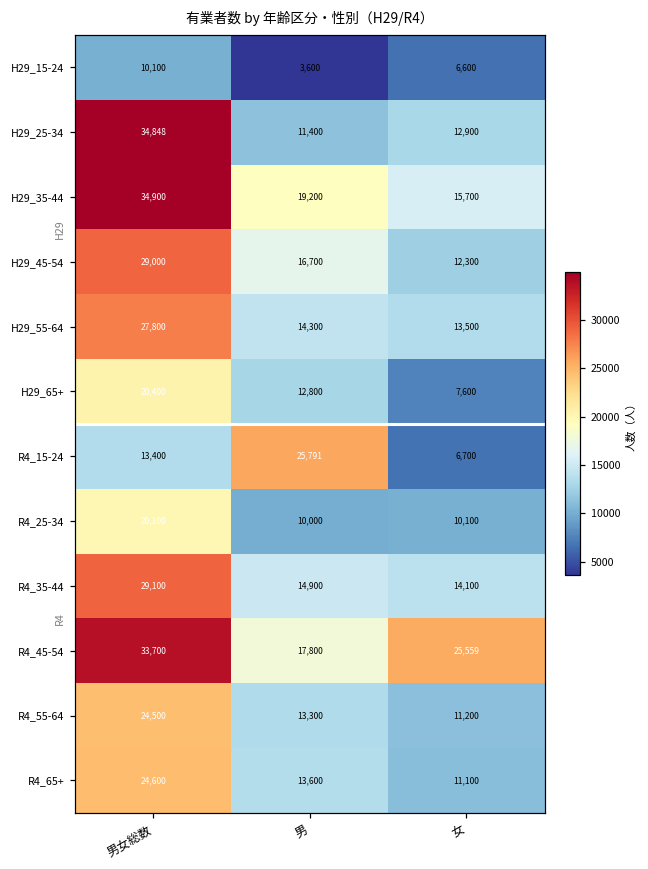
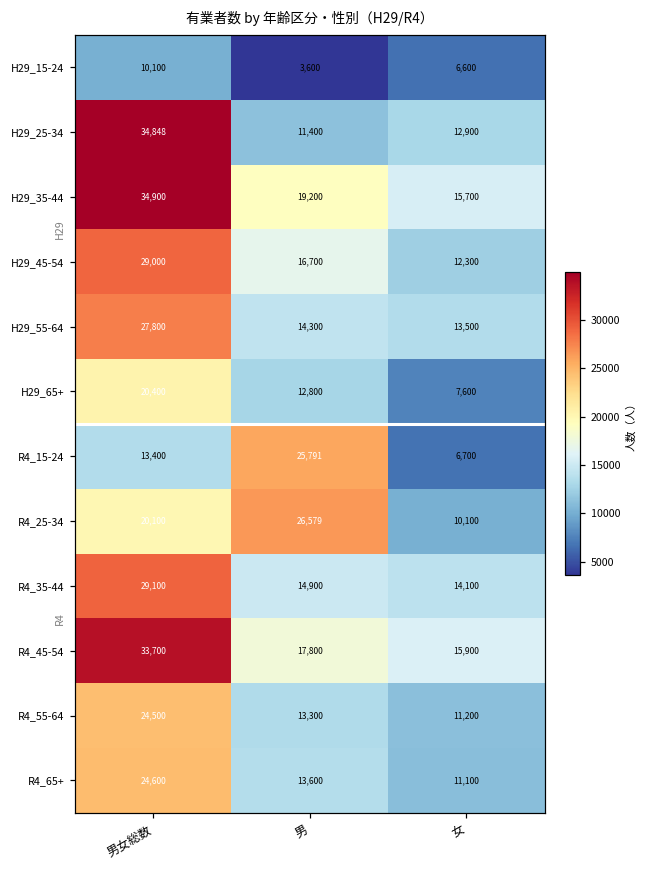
  {
    "H29_15-24": {
      "男女総数": "10,100",
      "男": "3,600",
      "女": "6,600"
    },
    "H29_25-34": {
      "男女総数": "34,848",
      "男": "11,400",
      "女": "12,900"
    },
    "H29_35-44": {
      "男女総数": "34,900",
      "男": "19,200",
      "女": "15,700"
    },
    "H29_45-54": {
      "男女総数": "29,000",
      "男": "16,700",
      "女": "12,300"
    },
    "H29_55-64": {
      "男女総数": "27,800",
      "男": "14,300",
      "女": "13,500"
    },
    "H29_65+": {
      "男女総数": "20,400",
      "男": "12,800",
      "女": "7,600"
    },
    "R4_15-24": {
      "男女総数": "13,400",
      "男": "25,791",
      "女": "6,700"
    },
    "R4_25-34": {
      "男女総数": "20,100",
-     "男": "10,000",
+     "男": "26,579",
      "女": "10,100"
    },
    "R4_35-44": {
      "男女総数": "29,100",
      "男": "14,900",
      "女": "14,100"
    },
    "R4_45-54": {
      "男女総数": "33,700",
      "男": "17,800",
-     "女": "25,559"
+     "女": "15,900"
    },
    "R4_55-64": {
      "男女総数": "24,500",
      "男": "13,300",
      "女": "11,200"
    },
    "R4_65+": {
      "男女総数": "24,600",
      "男": "13,600",
      "女": "11,100"
    }
  }
